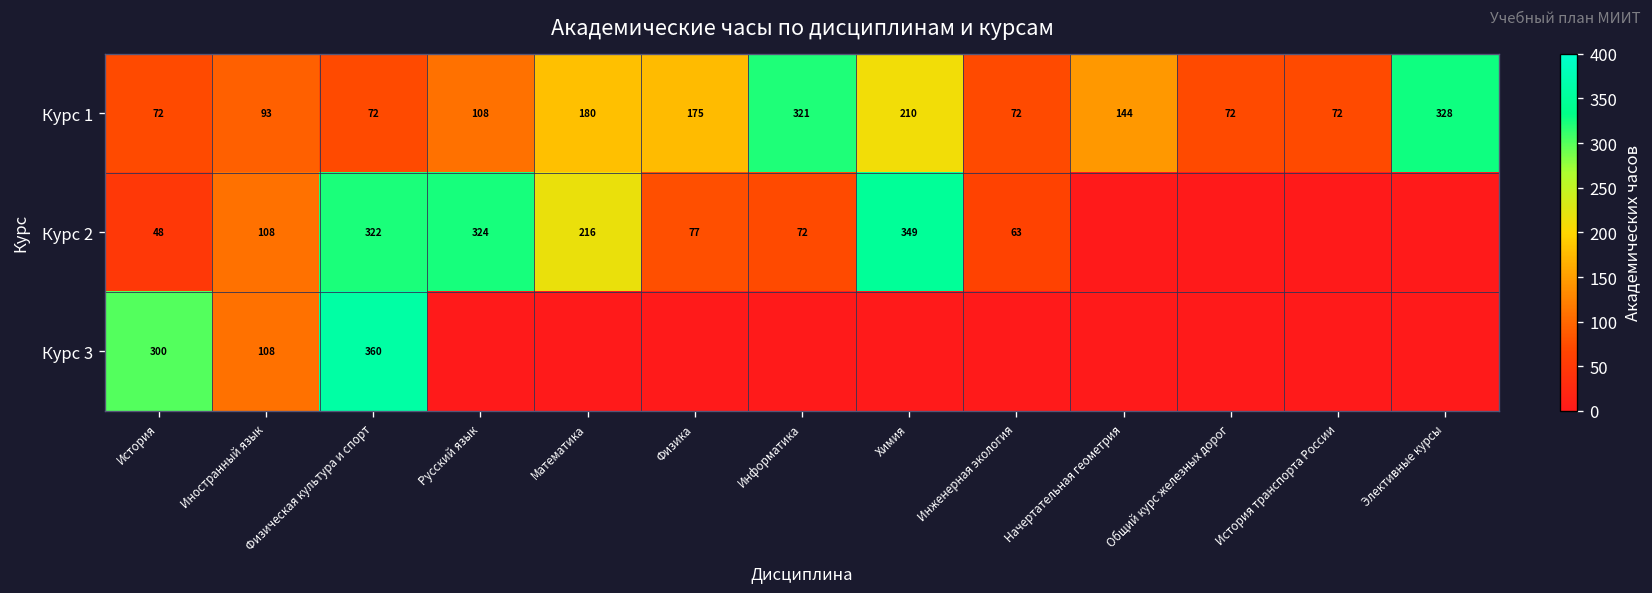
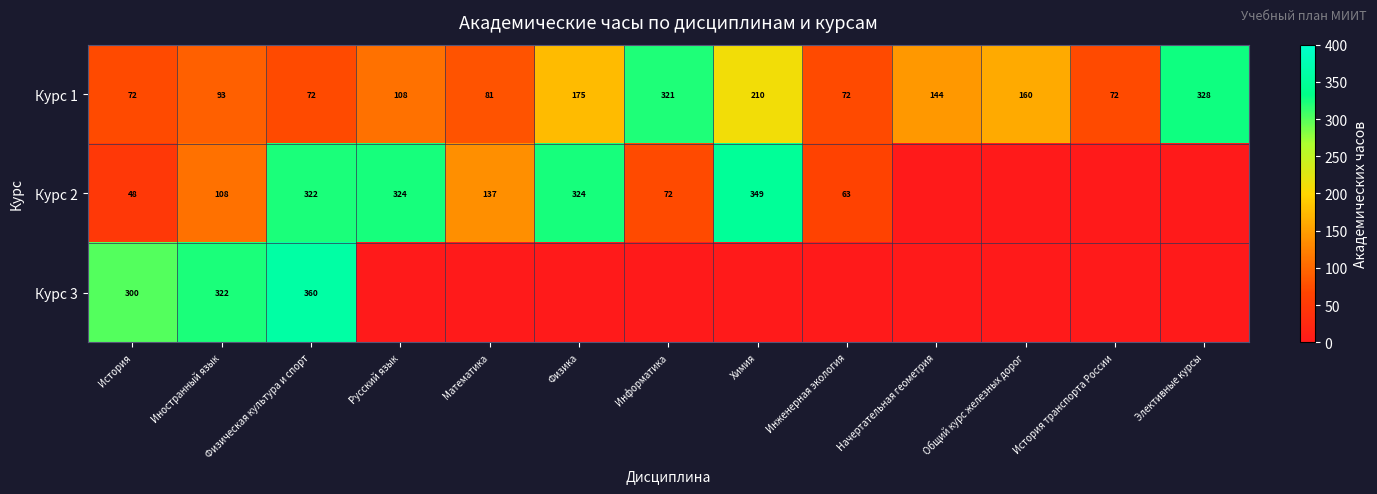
  {
    "Курс 1": {
      "История": 72,
      "Иностранный язык": 93,
      "Физическая культура и спорт": 72,
      "Русский язык": 108,
-     "Математика": 180,
+     "Математика": 81,
      "Физика": 175,
      "Информатика": 321,
      "Химия": 210,
      "Инженерная экология": 72,
      "Начертательная геометрия": 144,
-     "Общий курс железных дорог": 72,
+     "Общий курс железных дорог": 160,
      "История транспорта России": 72,
      "Элективные курсы": 328
    },
    "Курс 2": {
      "История": 48,
      "Иностранный язык": 108,
      "Физическая культура и спорт": 322,
      "Русский язык": 324,
-     "Математика": 216,
-     "Физика": 77,
+     "Математика": 137,
+     "Физика": 324,
      "Информатика": 72,
      "Химия": 349,
      "Инженерная экология": 63
    },
    "Курс 3": {
      "История": 300,
-     "Иностранный язык": 108,
+     "Иностранный язык": 322,
      "Физическая культура и спорт": 360
    }
  }
